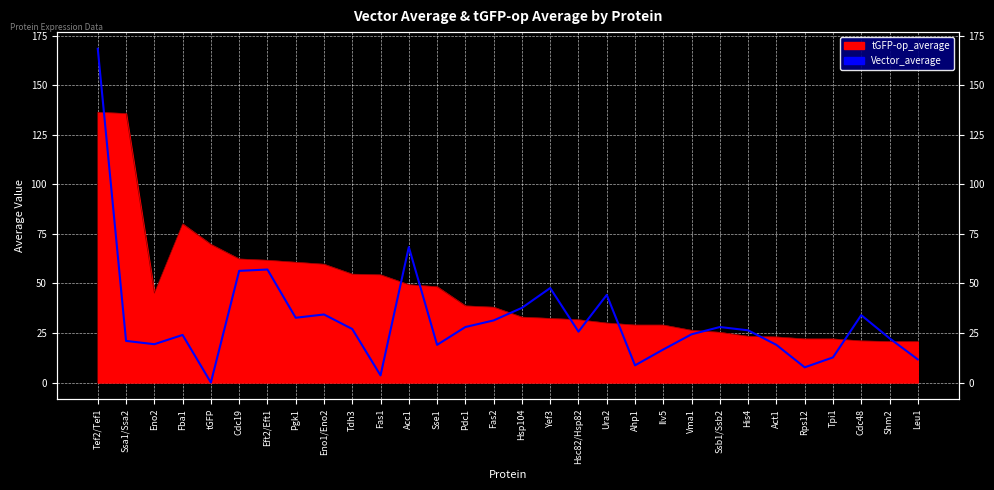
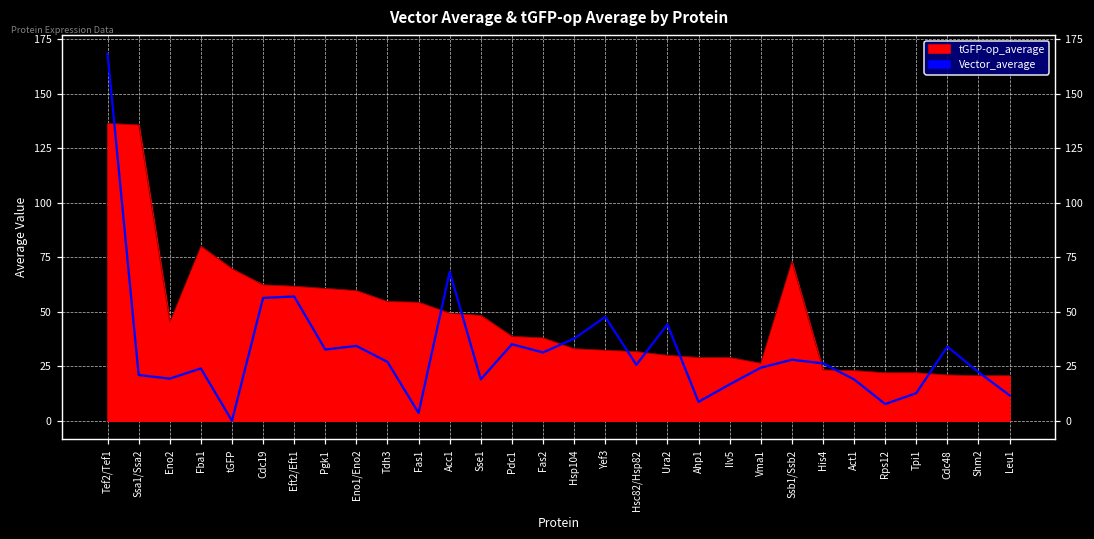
  {
    "tGFP-op_average": {
      "Tef2/Tef1": 136,
      "Ssa1/Ssa2": 136,
      "Eno2": 45,
      "Fba1": 80,
      "tGFP": 70,
      "Cdc19": 62,
      "Eft2/Eft1": 62,
      "Pgk1": 61,
      "Eno1/Eno2": 60,
      "Tdh3": 55,
      "Fas1": 54,
      "Acc1": 49,
      "Sse1": 48,
      "Pdc1": 39,
      "Fas2": 38,
      "Hsp104": 33,
      "Yef3": 32,
      "Hsc82/Hsp82": 32,
      "Ura2": 30,
      "Ahp1": 29,
      "Ilv5": 29,
      "Vma1": 26,
-     "Ssb1/Ssb2": 25,
+     "Ssb1/Ssb2": 73,
      "His4": 23,
      "Act1": 23,
      "Rps12": 22,
      "Tpi1": 22,
      "Cdc48": 21,
      "Shm2": 21,
      "Leu1": 21
    },
    "Vector_average": {
      "Tef2/Tef1": 168,
      "Ssa1/Ssa2": 21,
      "Eno2": 19,
      "Fba1": 24,
      "tGFP": 0,
      "Cdc19": 56,
      "Eft2/Eft1": 57,
      "Pgk1": 33,
      "Eno1/Eno2": 34,
      "Tdh3": 27,
      "Fas1": 4,
      "Acc1": 68,
      "Sse1": 19,
-     "Pdc1": 28,
+     "Pdc1": 35,
      "Fas2": 31,
      "Hsp104": 38,
      "Yef3": 48,
      "Hsc82/Hsp82": 26,
      "Ura2": 44,
      "Ahp1": 9,
      "Ilv5": 17,
      "Vma1": 24,
      "Ssb1/Ssb2": 28,
      "His4": 26,
      "Act1": 19,
      "Rps12": 8,
      "Tpi1": 13,
      "Cdc48": 34,
      "Shm2": 22,
      "Leu1": 12
    }
  }
